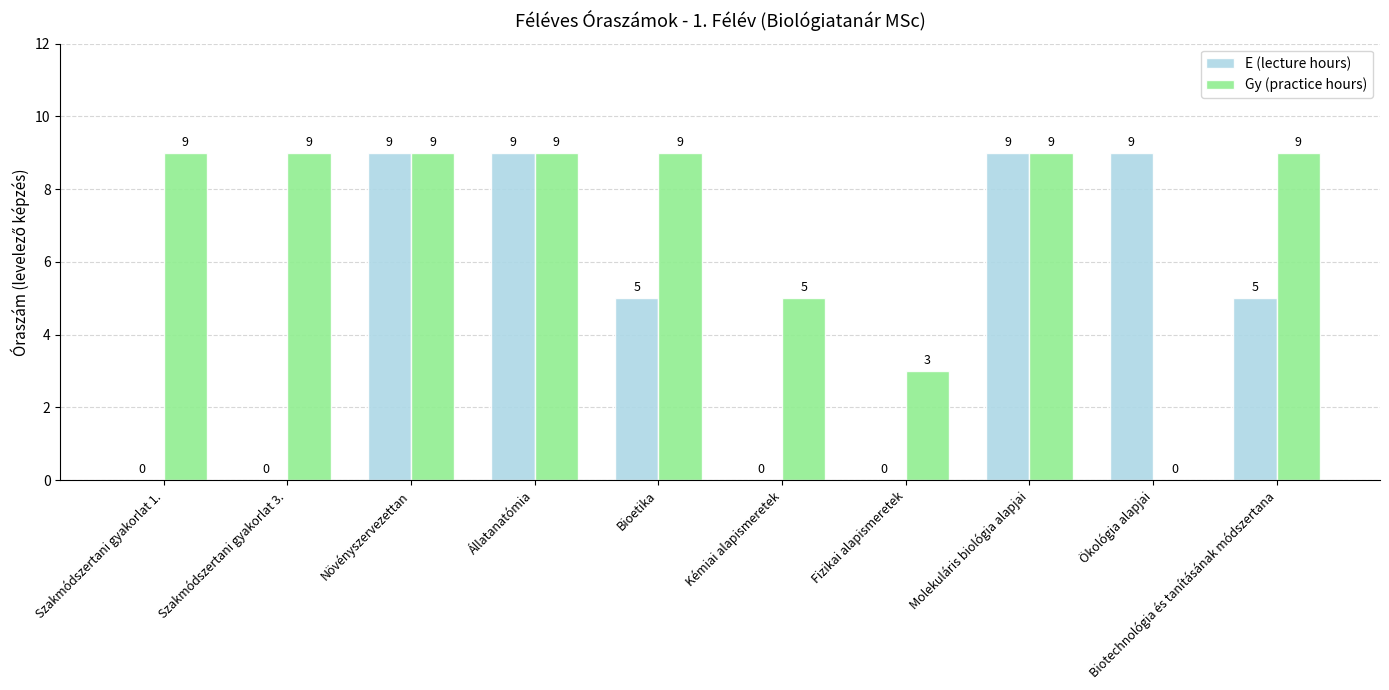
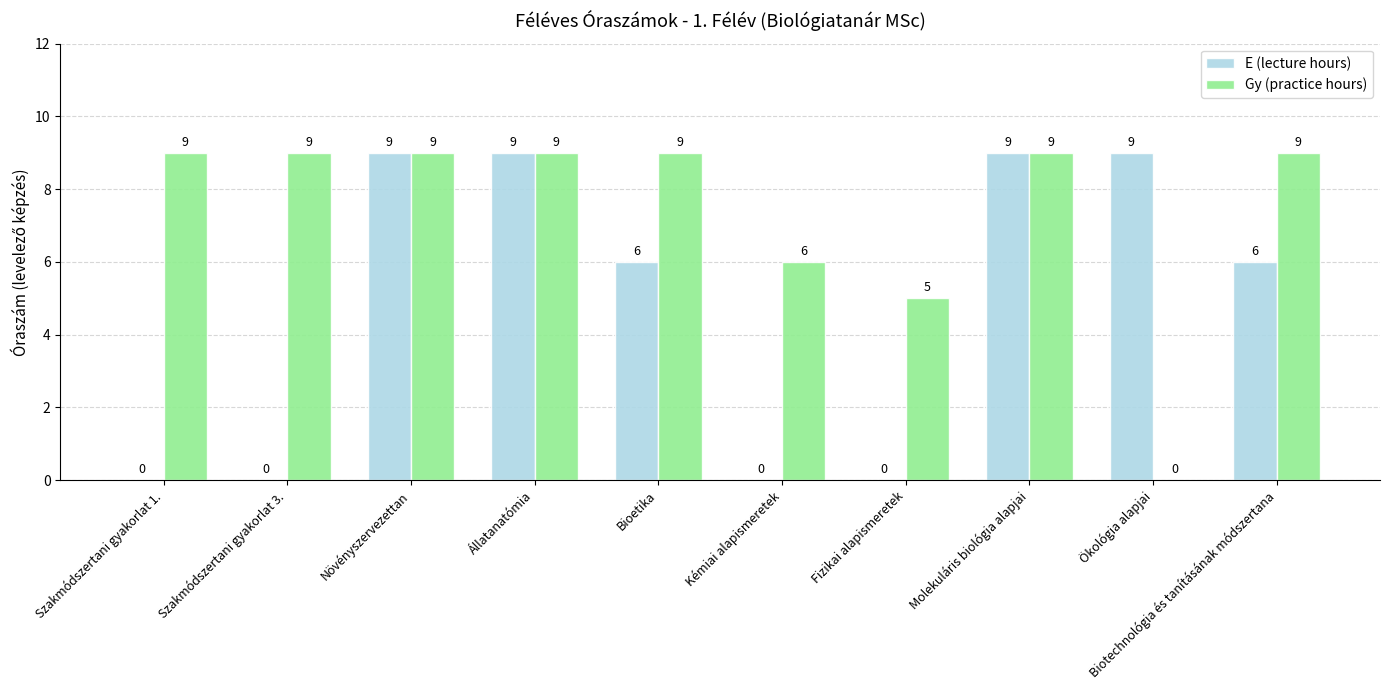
  {
    "E (lecture hours)": {
      "Szakmódszertani gyakorlat 1.": 0,
      "Szakmódszertani gyakorlat 3.": 0,
      "Növényszervezettan": 9,
      "Állatanatómia": 9,
-     "Bioetika": 5,
+     "Bioetika": 6,
      "Kémiai alapismeretek": 0,
      "Fizikai alapismeretek": 0,
      "Molekuláris biológia alapjai": 9,
      "Ökológia alapjai": 9,
-     "Biotechnológia és tanításának módszertana": 5
+     "Biotechnológia és tanításának módszertana": 6
    },
    "Gy (practice hours)": {
      "Szakmódszertani gyakorlat 1.": 9,
      "Szakmódszertani gyakorlat 3.": 9,
      "Növényszervezettan": 9,
      "Állatanatómia": 9,
      "Bioetika": 9,
-     "Kémiai alapismeretek": 5,
-     "Fizikai alapismeretek": 3,
+     "Kémiai alapismeretek": 6,
+     "Fizikai alapismeretek": 5,
      "Molekuláris biológia alapjai": 9,
      "Ökológia alapjai": 0,
      "Biotechnológia és tanításának módszertana": 9
    }
  }
